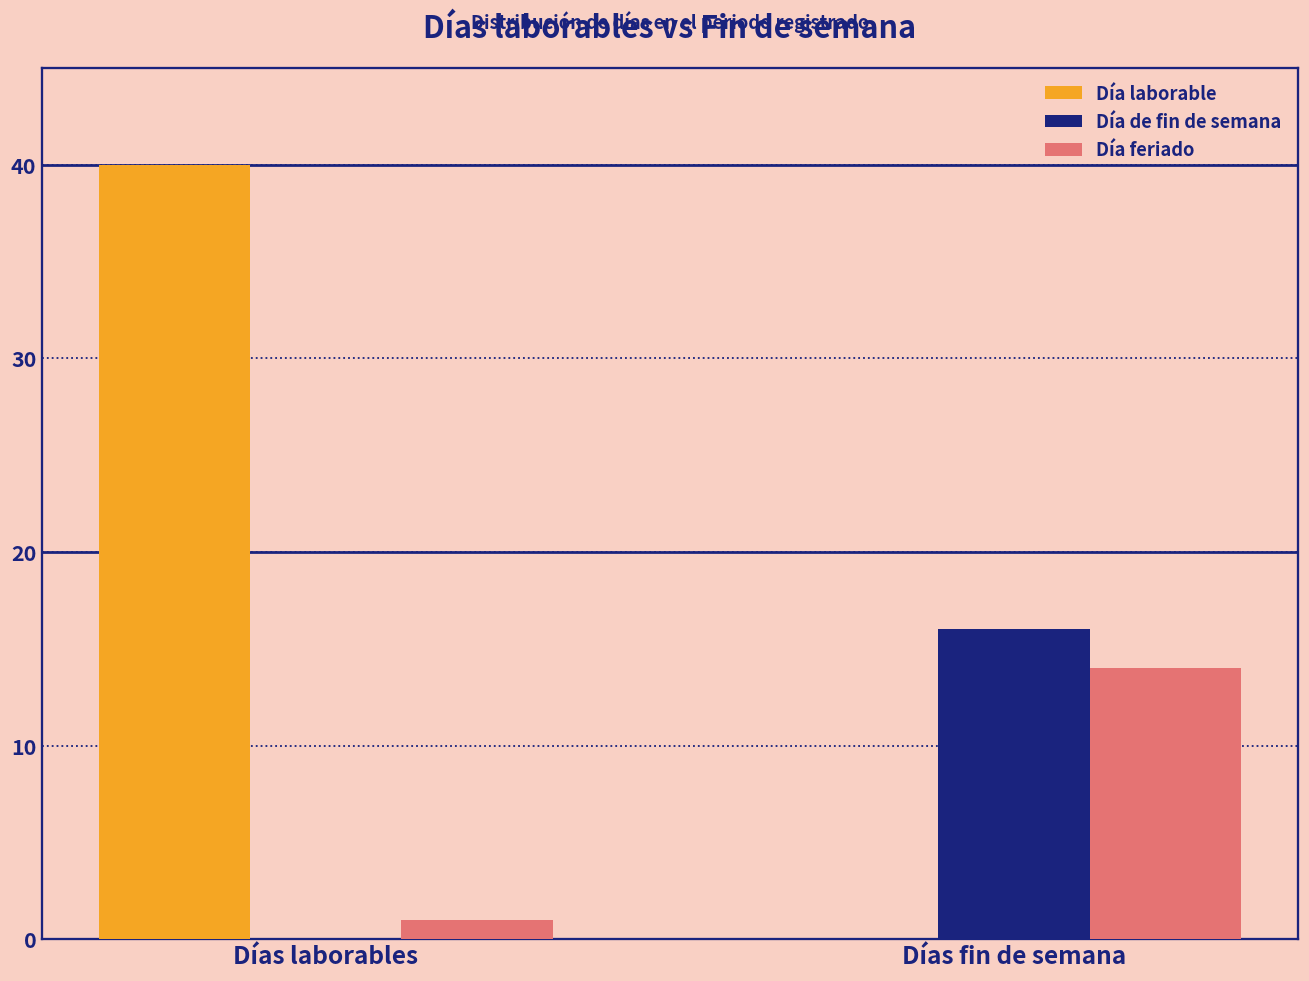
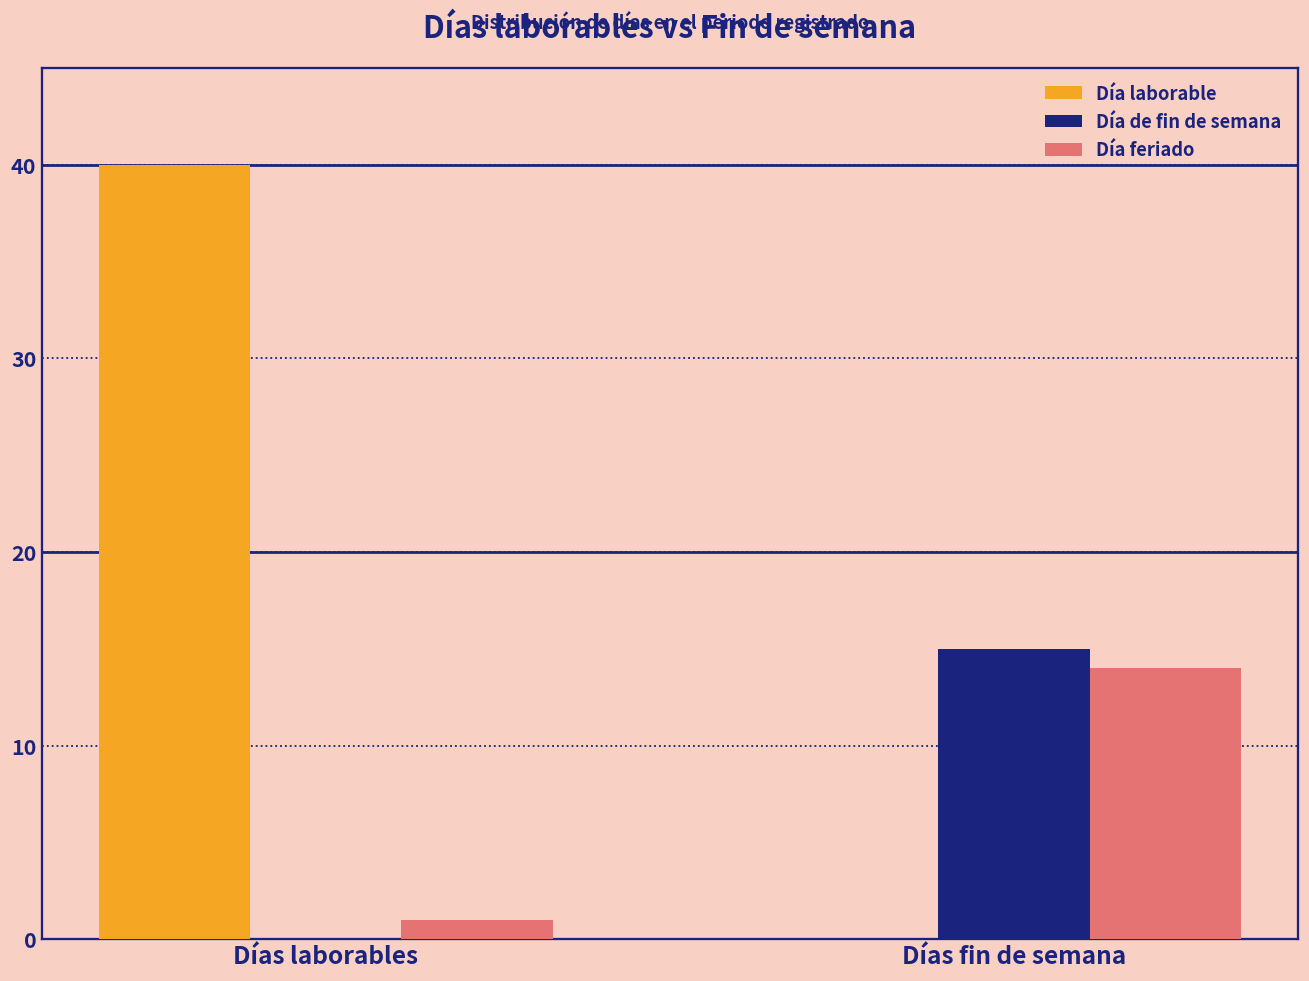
  {
    "Día laborable": {
      "Días laborables": 40,
      "Días fin de semana": 0
    },
    "Día de fin de semana": {
      "Días laborables": 0,
-     "Días fin de semana": 16
+     "Días fin de semana": 15
    },
    "Día feriado": {
      "Días laborables": 1,
      "Días fin de semana": 14
    }
  }
